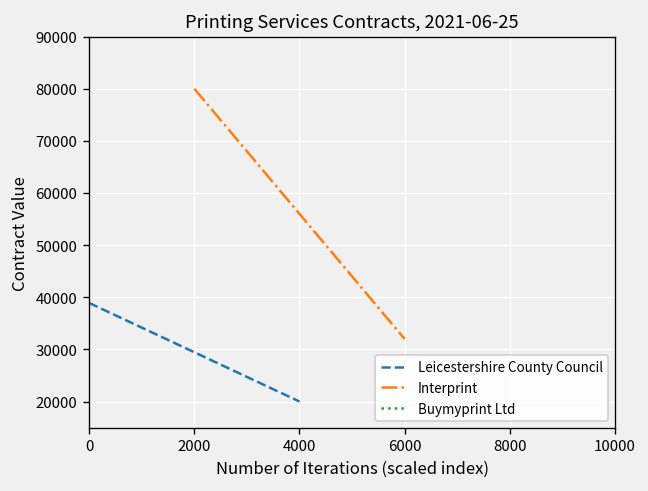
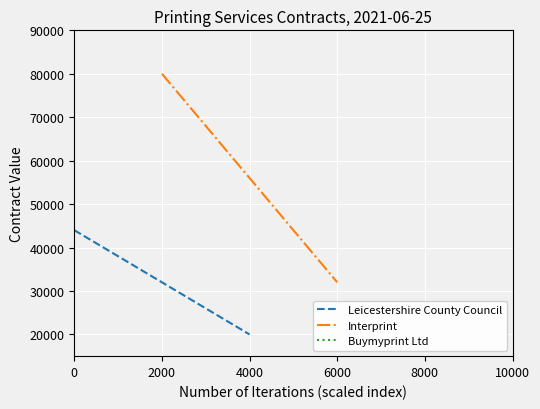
  {
    "Leicestershire County Council": {
-     "0": 39000,
+     "0": 44000,
      "4000": 20000
    },
    "Interprint": {
      "2000": 80000,
      "6000": 32000
    },
    "Buymyprint Ltd": {
      "8000": 52000
    }
  }
